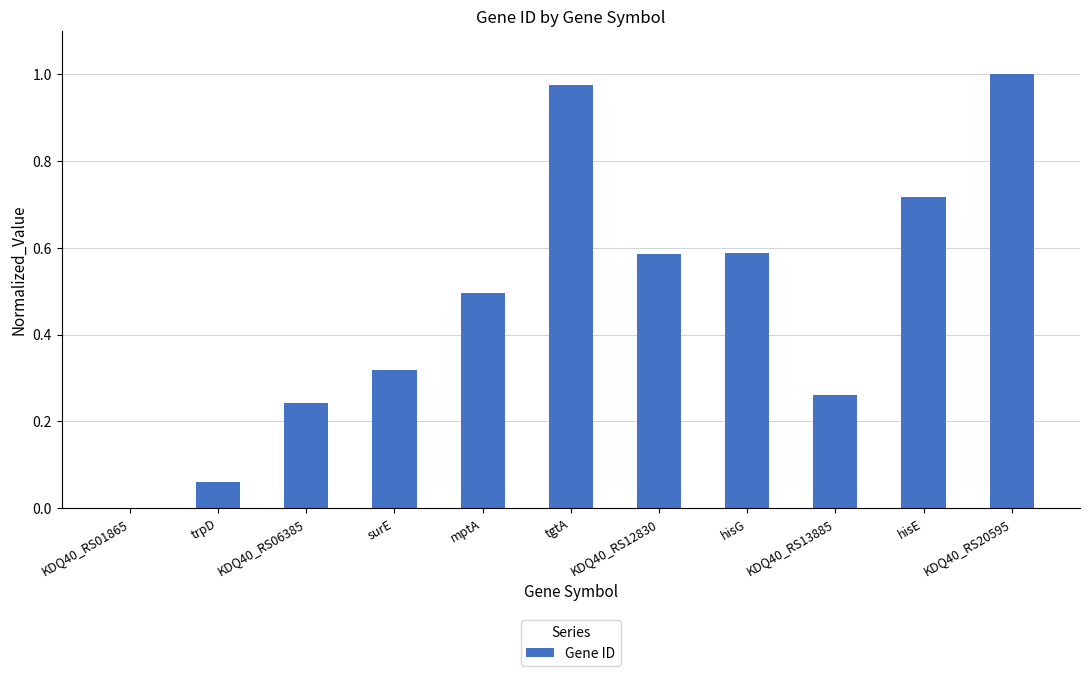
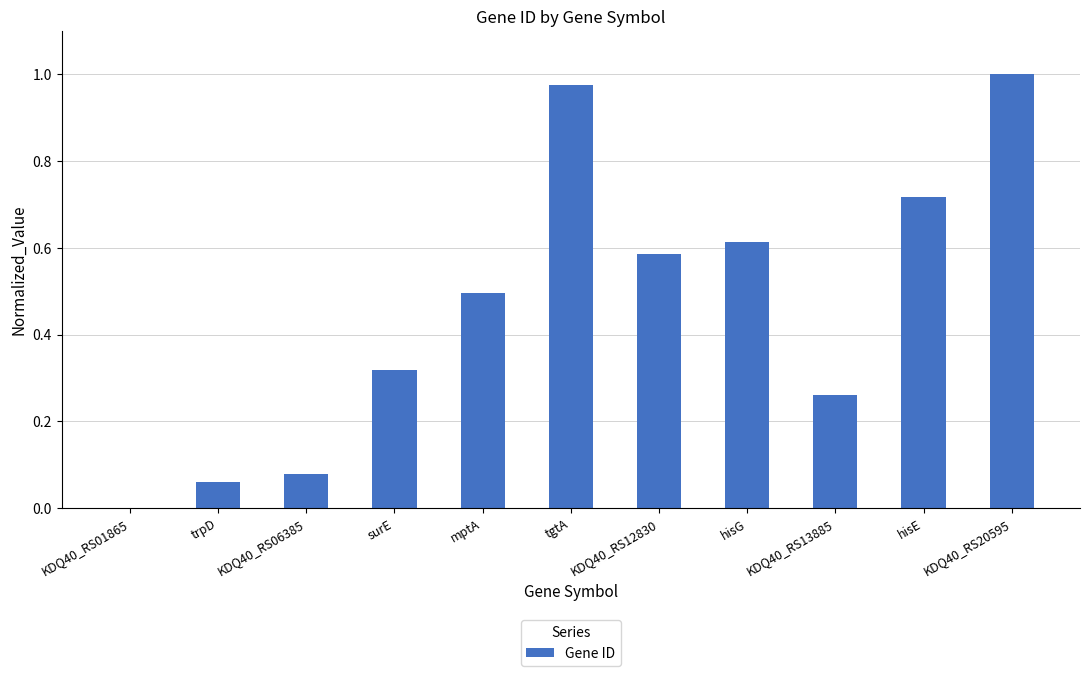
  {
    "KDQ40_RS01865": 0.00,
    "trpD": 0.06,
-   "KDQ40_RS06385": 0.24,
+   "KDQ40_RS06385": 0.08,
    "surE": 0.32,
    "mptA": 0.49,
    "tgtA": 0.98,
    "KDQ40_RS12830": 0.59,
-   "hisG": 0.59,
+   "hisG": 0.61,
    "KDQ40_RS13885": 0.26,
    "hisE": 0.72,
    "KDQ40_RS20595": 1.00
  }
